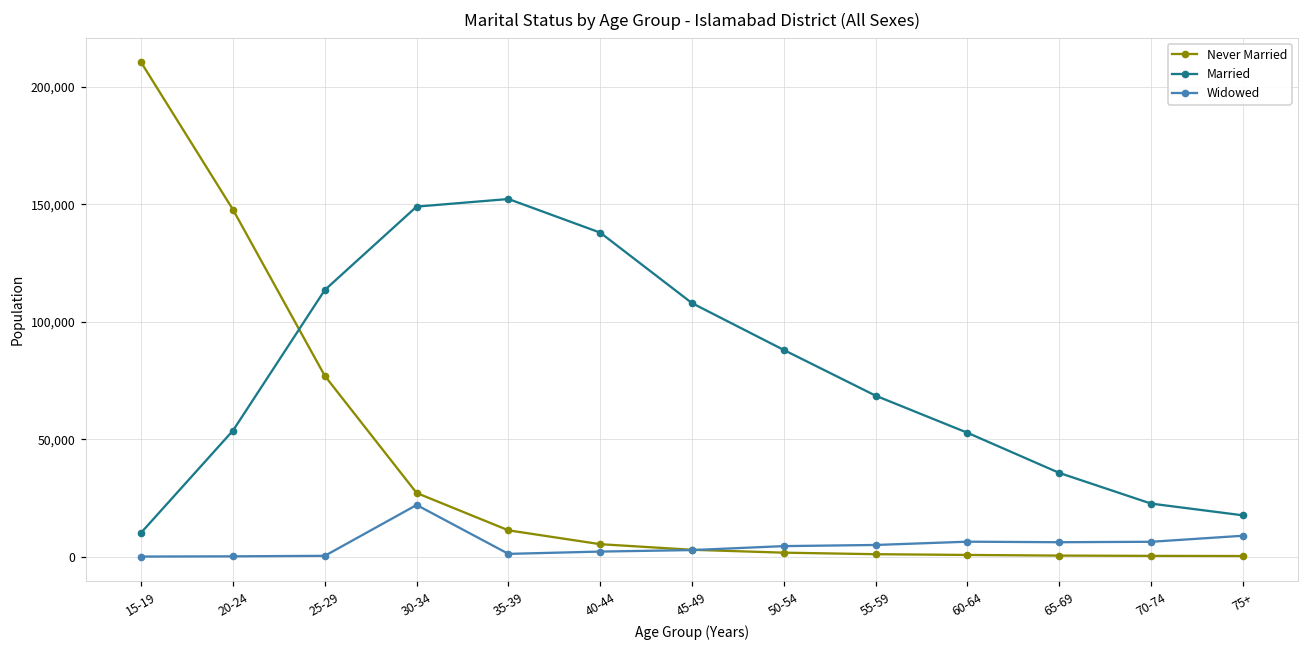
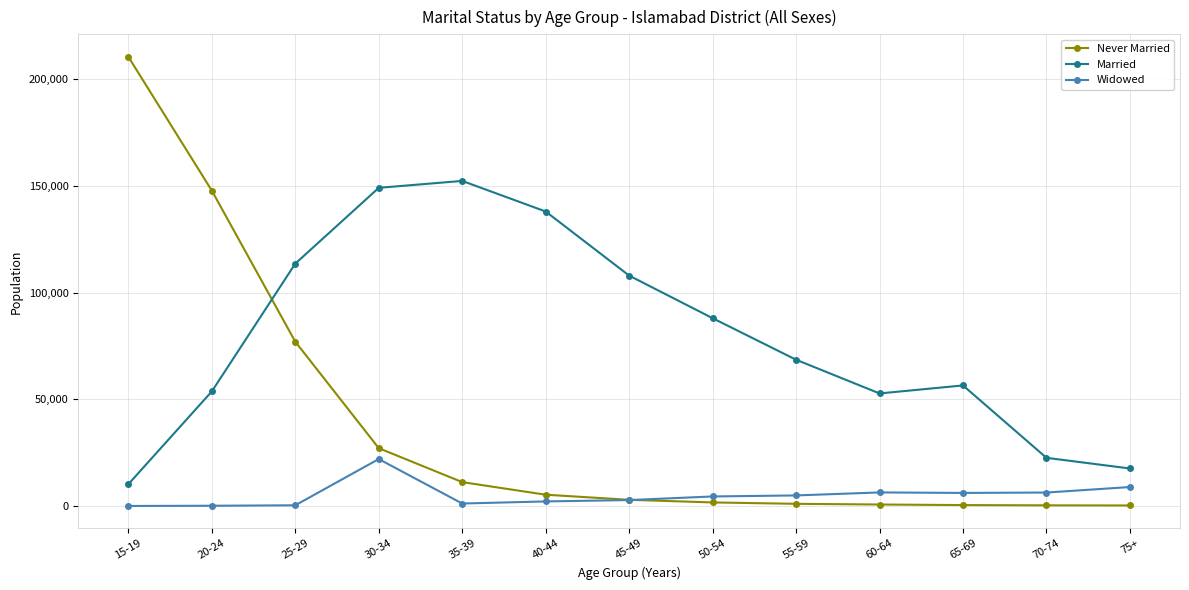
  {
    "Never Married": {
      "15-19": "210,000",
      "20-24": "148,000",
      "25-29": "77,000",
      "30-34": "27,000",
      "35-39": "11,000",
      "40-44": "5,000",
      "50-54": "2,000",
      "55-59": "1,000",
      "60-64": "1,000",
      "65-69": "0",
      "70-74": "0",
      "75+": "0"
    },
    "Married": {
      "15-19": "10,000",
      "20-24": "54,000",
      "25-29": "114,000",
      "30-34": "149,000",
      "35-39": "152,000",
      "40-44": "138,000",
      "45-49": "108,000",
      "50-54": "88,000",
      "55-59": "69,000",
      "60-64": "53,000",
-     "65-69": "36,000",
+     "65-69": "56,000",
      "70-74": "23,000",
      "75+": "18,000"
    },
    "Widowed": {
      "15-19": "0",
      "20-24": "0",
      "25-29": "0",
      "30-34": "22,000",
      "35-39": "1,000",
      "40-44": "2,000",
      "50-54": "4,000",
      "55-59": "5,000",
      "60-64": "6,000",
      "65-69": "6,000",
      "70-74": "6,000",
      "75+": "9,000"
    }
  }
